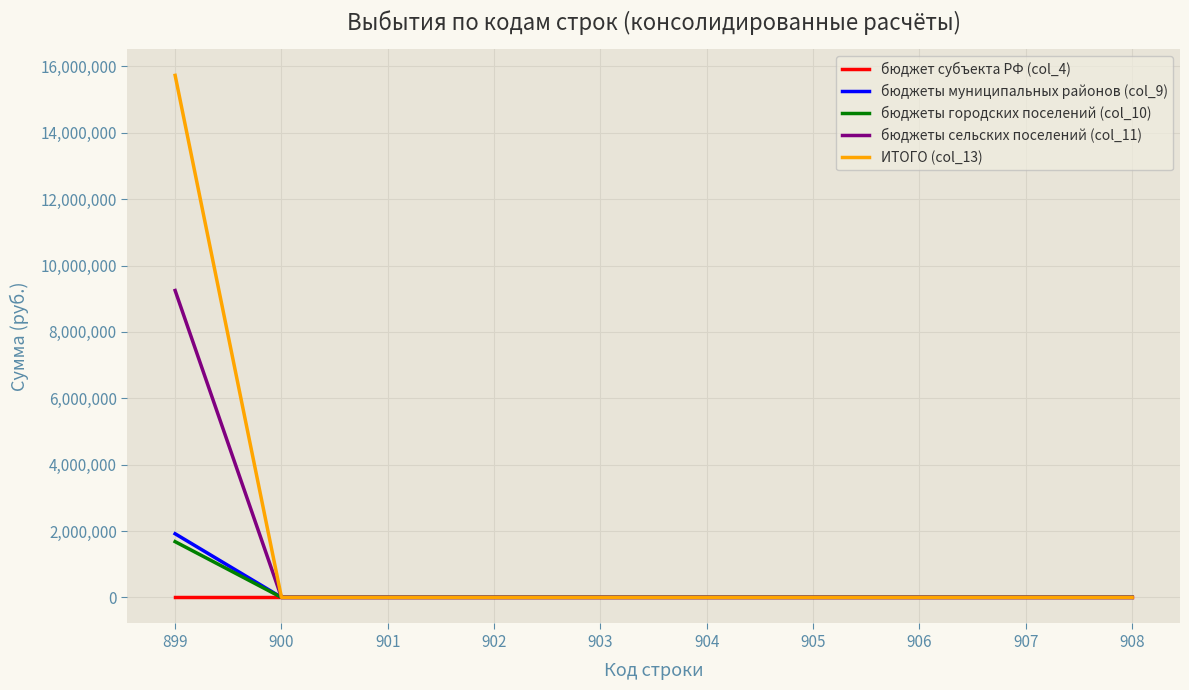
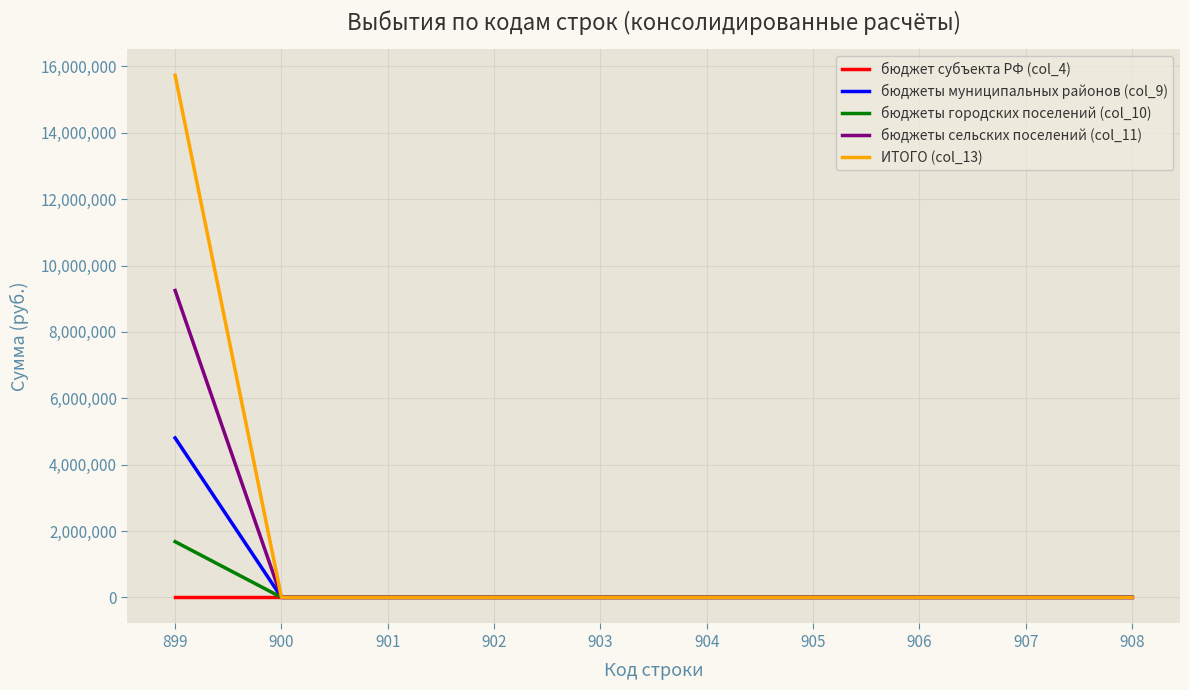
  {
    "бюджет субъекта РФ (col_4)": {
      "899": "0"
    },
    "бюджеты муниципальных районов (col_9)": {
-     "899": "1,900,000"
+     "899": "4,800,000"
    },
    "бюджеты городских поселений (col_10)": {
      "899": "1,700,000"
    },
    "бюджеты сельских поселений (col_11)": {
      "899": "9,200,000"
    },
    "ИТОГО (col_13)": {
      "899": "15,700,000"
    }
  }
